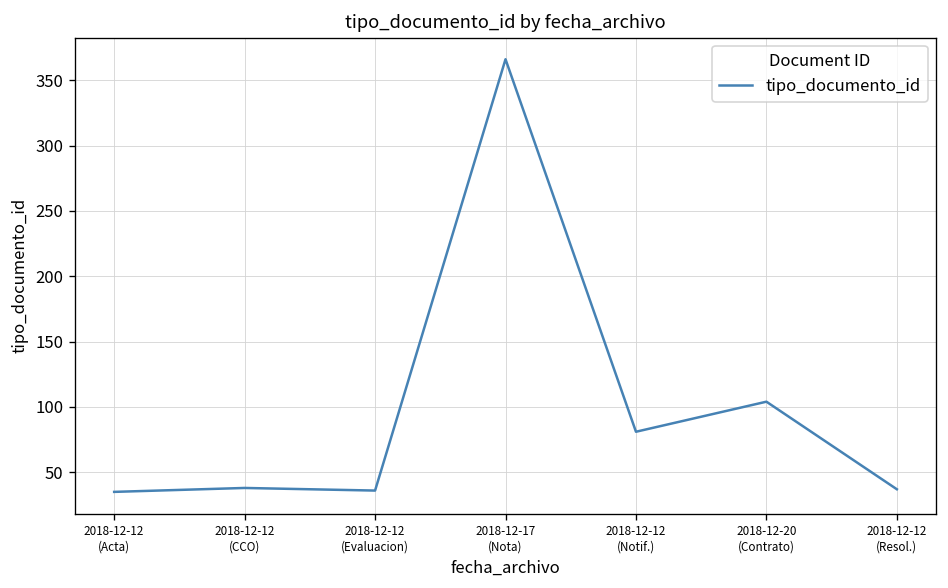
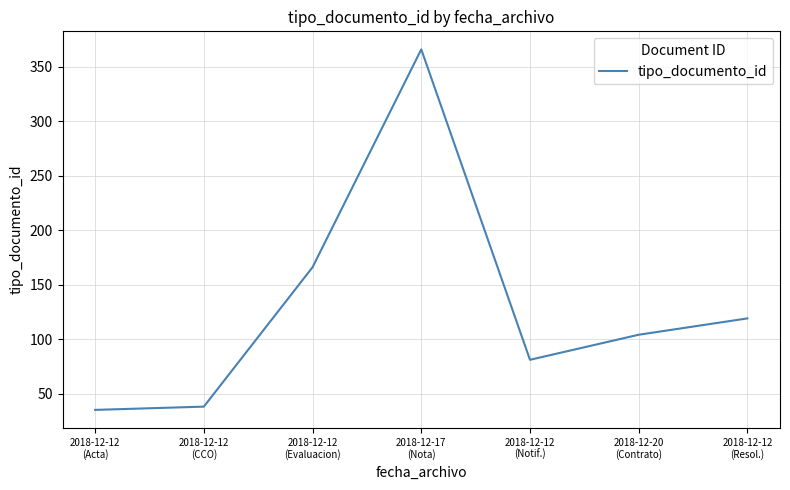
  {
    "2018-12-12 (Acta)": 35,
    "2018-12-12 (CCO)": 38,
-   "2018-12-12 (Evaluacion)": 36,
+   "2018-12-12 (Evaluacion)": 166,
    "2018-12-17 (Nota)": 366,
    "2018-12-12 (Notif.)": 81,
    "2018-12-20 (Contrato)": 104,
-   "2018-12-12 (Resol.)": 37
+   "2018-12-12 (Resol.)": 119
  }
